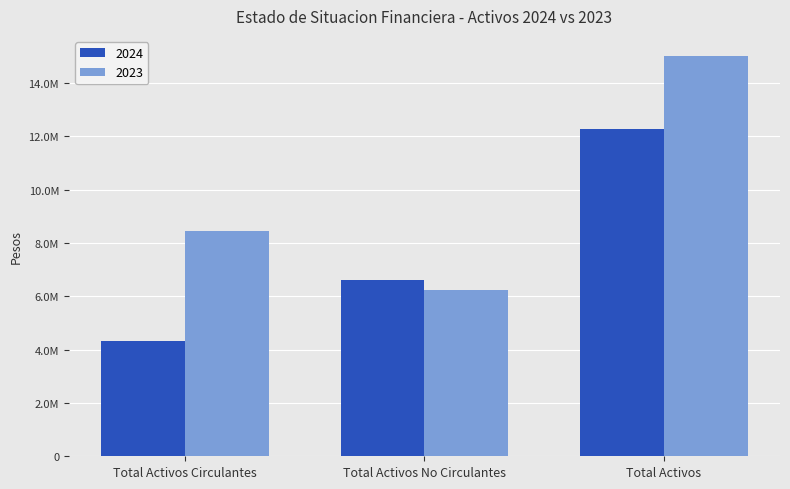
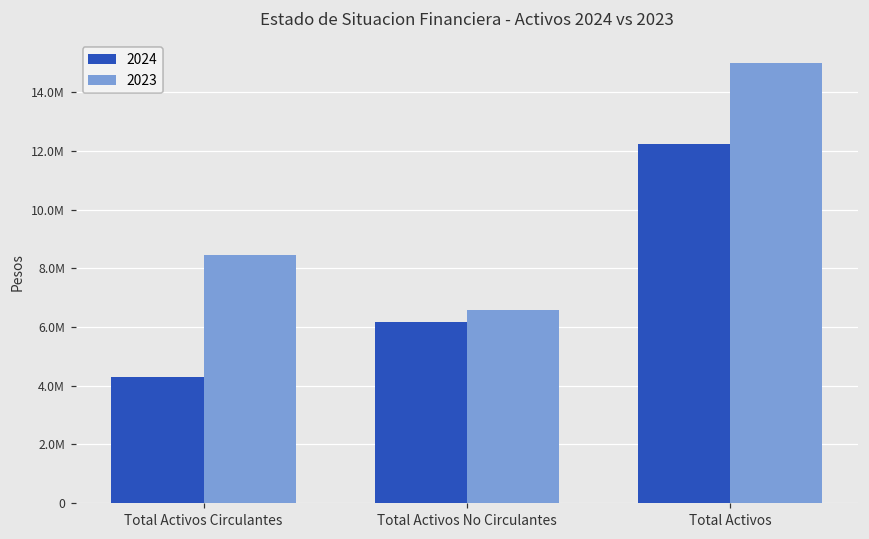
  {
    "2024": {
      "Total Activos Circulantes": 4300000,
-     "Total Activos No Circulantes": 6600000,
+     "Total Activos No Circulantes": 6200000,
      "Total Activos": 12300000
    },
    "2023": {
      "Total Activos Circulantes": 8400000,
-     "Total Activos No Circulantes": 6200000,
+     "Total Activos No Circulantes": 6600000,
      "Total Activos": 15000000
    }
  }
